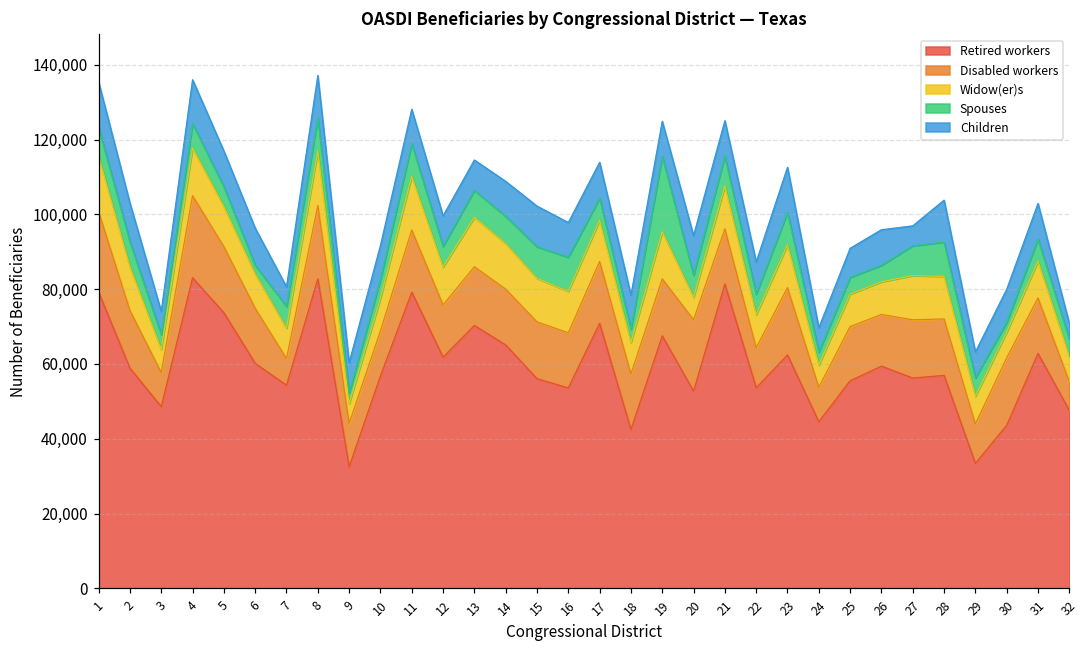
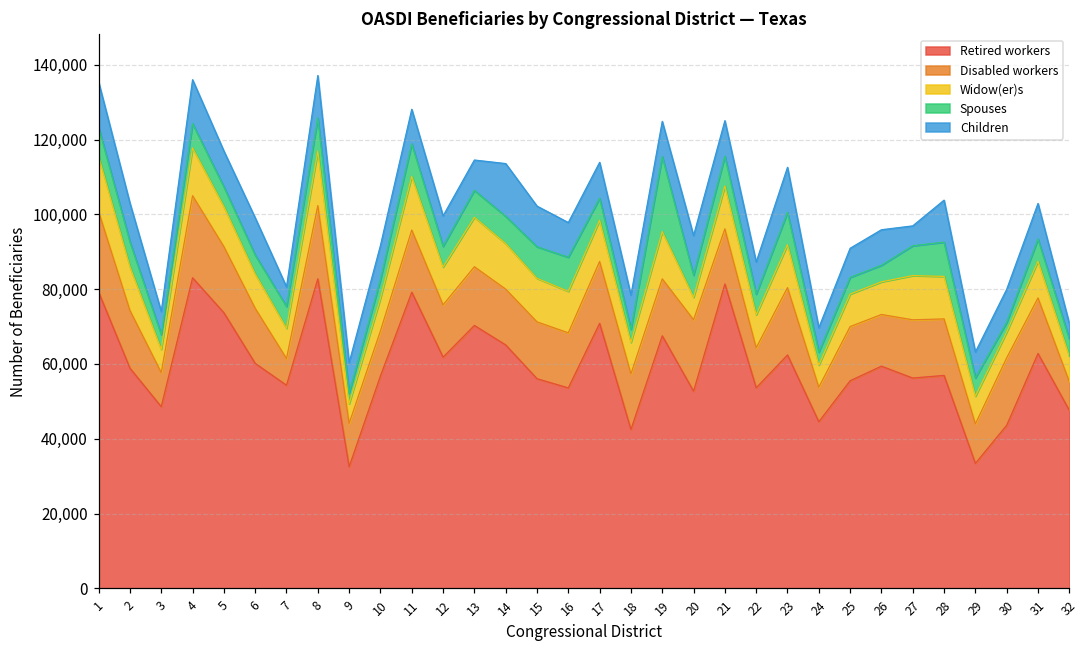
  {
    "Widow(er)s": {
      "1": "15,000",
      "2": "12,000",
      "3": "6,000",
      "4": "13,000",
      "5": "11,000",
      "6": "9,000",
      "7": "8,000",
      "8": "15,000",
      "9": "5,000",
      "10": "9,000",
      "11": "14,000",
      "12": "10,000",
      "13": "13,000",
      "14": "12,000",
      "15": "12,000",
      "16": "11,000",
      "17": "11,000",
      "18": "8,000",
      "19": "13,000",
      "20": "6,000",
      "21": "11,000",
      "22": "9,000",
      "23": "11,000",
      "24": "6,000",
      "25": "9,000",
      "26": "9,000",
      "27": "12,000",
      "28": "11,000",
      "29": "7,000",
      "30": "7,000",
      "31": "10,000",
      "32": "7,000"
    },
    "Spouses": {
      "1": "8,000",
      "2": "7,000",
      "3": "4,000",
      "4": "7,000",
      "5": "5,000",
-     "6": "2,000",
+     "6": "5,000",
      "7": "6,000",
      "8": "9,000",
      "9": "3,000",
      "10": "5,000",
      "11": "9,000",
      "12": "6,000",
      "13": "7,000",
      "14": "7,000",
      "15": "8,000",
      "16": "9,000",
      "17": "6,000",
      "18": "4,000",
      "19": "20,000",
      "20": "6,000",
      "21": "8,000",
      "22": "5,000",
      "23": "9,000",
      "24": "3,000",
      "25": "4,000",
      "26": "4,000",
      "27": "8,000",
      "28": "9,000",
      "29": "5,000",
      "30": "3,000",
      "31": "6,000",
      "32": "5,000"
    },
    "Children": {
      "1": "12,000",
      "2": "10,000",
      "3": "6,000",
      "4": "12,000",
      "5": "10,000",
      "6": "10,000",
      "7": "5,000",
      "8": "11,000",
      "9": "8,000",
      "10": "9,000",
      "11": "9,000",
      "12": "8,000",
      "13": "8,000",
-     "14": "9,000",
+     "14": "14,000",
      "15": "11,000",
      "16": "9,000",
      "17": "10,000",
      "18": "9,000",
      "19": "9,000",
      "20": "11,000",
      "21": "10,000",
      "22": "9,000",
      "23": "12,000",
      "24": "7,000",
      "25": "8,000",
      "26": "10,000",
      "27": "5,000",
      "28": "11,000",
      "29": "7,000",
      "30": "9,000",
      "31": "10,000",
      "32": "4,000"
    }
  }
